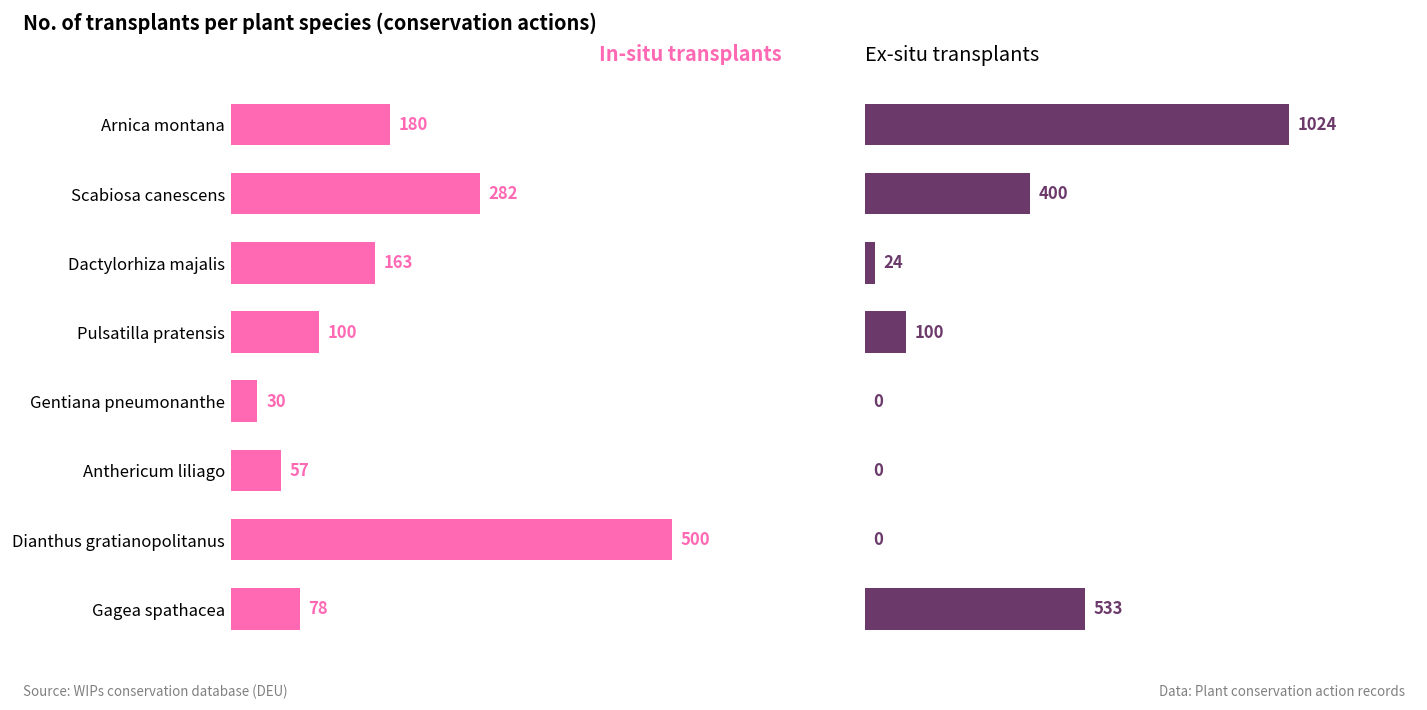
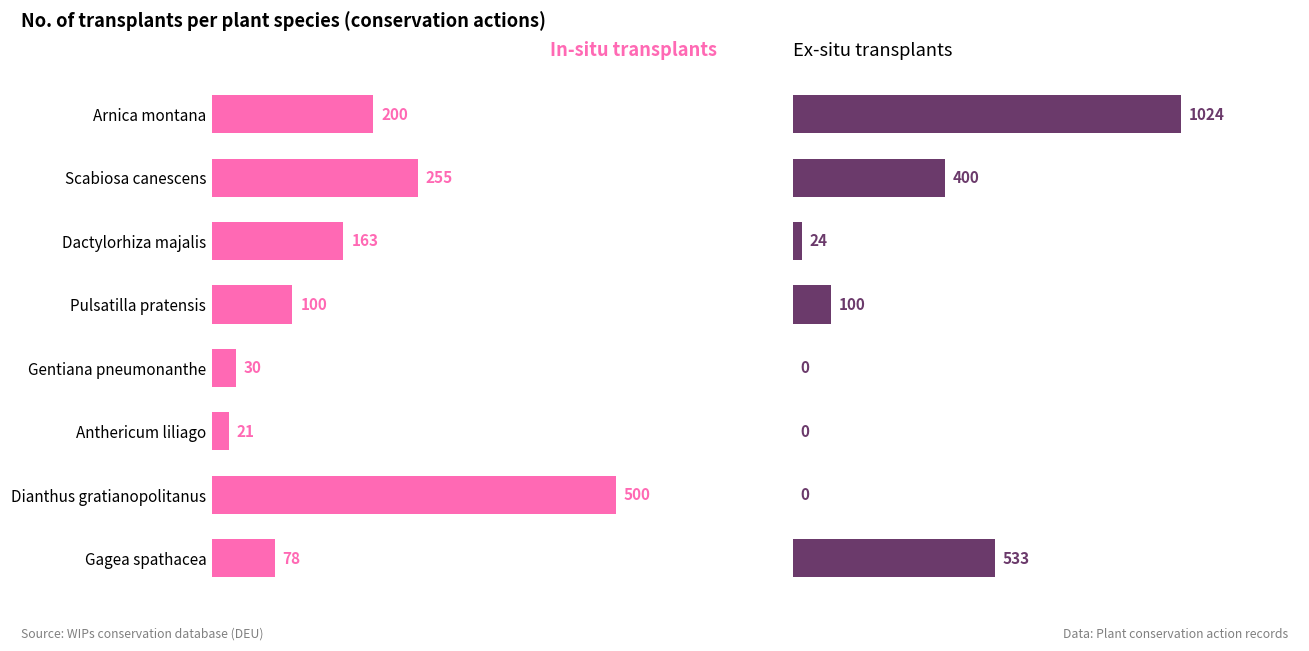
  {
    "In-situ transplants": {
-     "Arnica montana": 180,
-     "Scabiosa canescens": 282,
+     "Arnica montana": 200,
+     "Scabiosa canescens": 255,
      "Dactylorhiza majalis": 163,
      "Pulsatilla pratensis": 100,
      "Gentiana pneumonanthe": 30,
-     "Anthericum liliago": 57,
+     "Anthericum liliago": 21,
      "Dianthus gratianopolitanus": 500,
      "Gagea spathacea": 78
    }
  }
